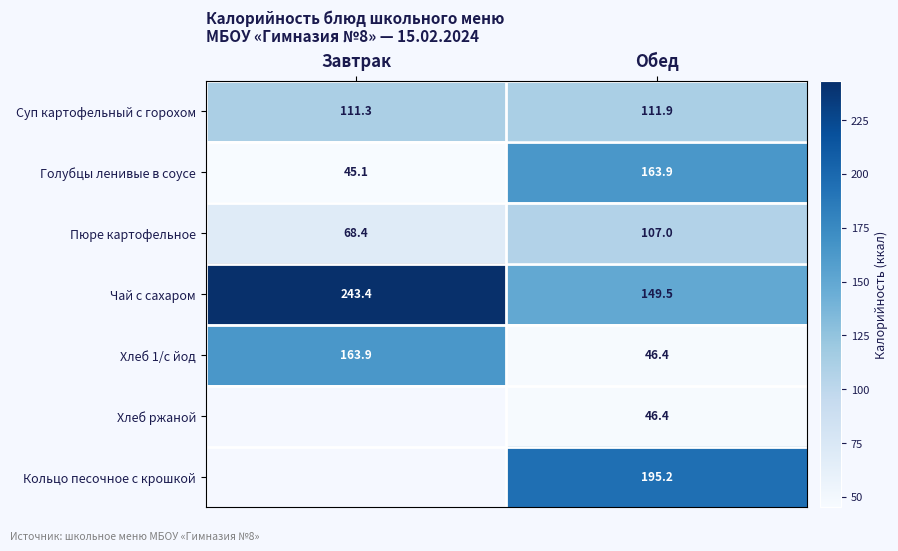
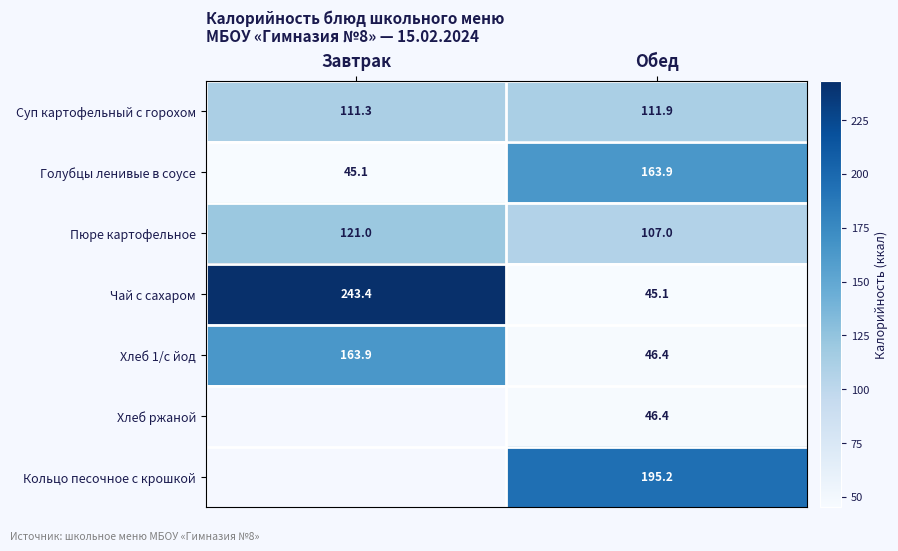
  {
    "Суп картофельный с горохом": {
      "Завтрак": 111.3,
      "Обед": 111.9
    },
    "Голубцы ленивые в соусе": {
      "Завтрак": 45.1,
      "Обед": 163.9
    },
    "Пюре картофельное": {
-     "Завтрак": 68.4,
+     "Завтрак": 121.0,
      "Обед": 107.0
    },
    "Чай с сахаром": {
      "Завтрак": 243.4,
-     "Обед": 149.5
+     "Обед": 45.1
    },
    "Хлеб 1/с йод": {
      "Завтрак": 163.9,
      "Обед": 46.4
    },
    "Хлеб ржаной": {
      "Обед": 46.4
    },
    "Кольцо песочное с крошкой": {
      "Обед": 195.2
    }
  }
